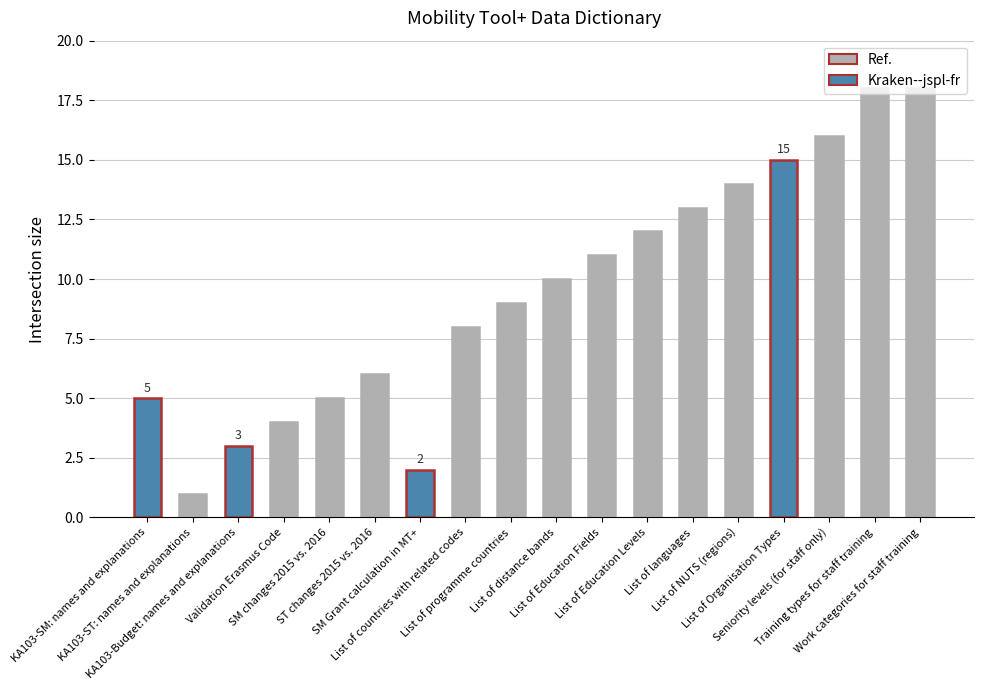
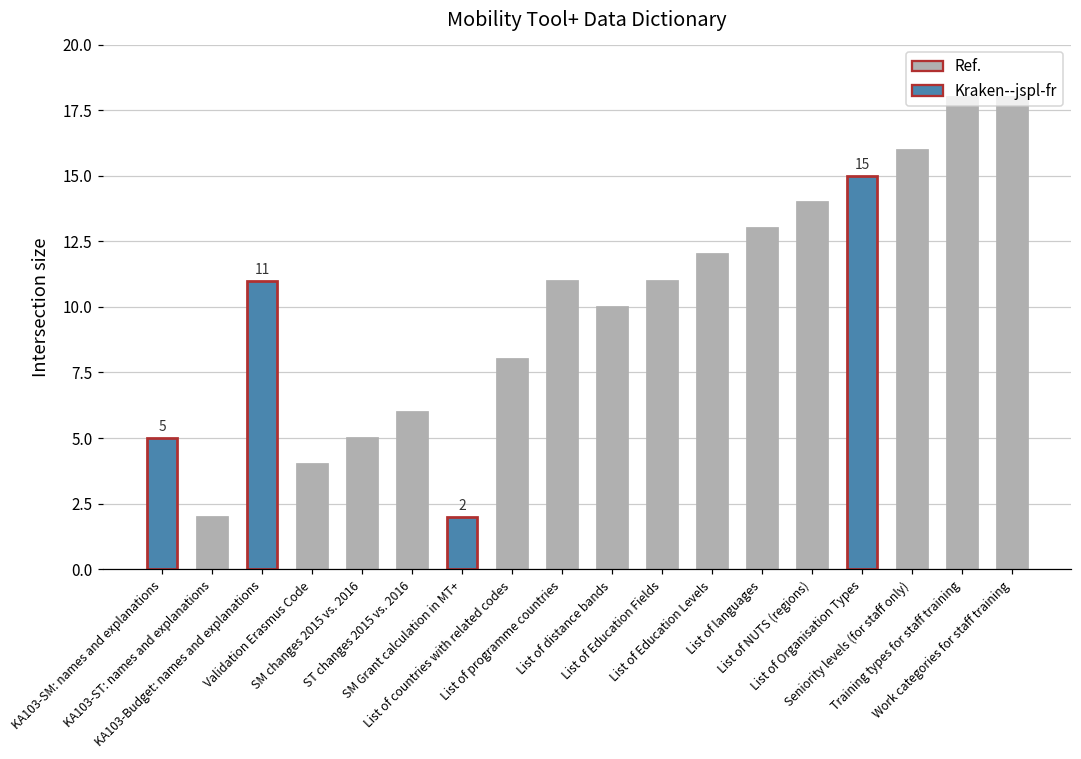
  {
    "KA103-SM: names and explanations": 5,
-   "KA103-ST: names and explanations": 1,
-   "KA103-Budget: names and explanations": 3,
+   "KA103-ST: names and explanations": 2,
+   "KA103-Budget: names and explanations": 11,
    "SM Grant calculation in MT+": 2,
-   "List of programme countries": 9,
+   "List of programme countries": 11,
    "List of Organisation Types": 15
  }
